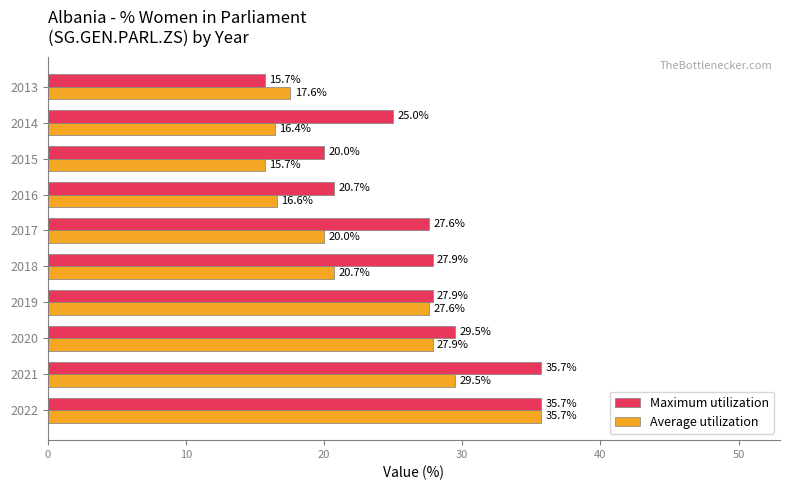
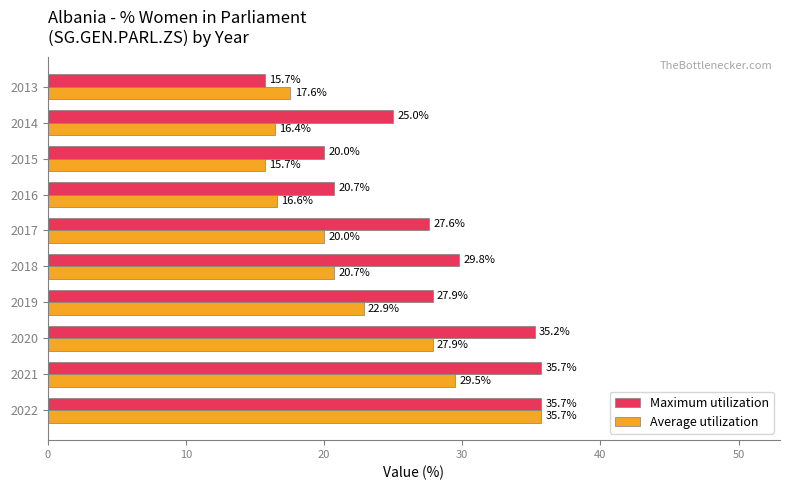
  {
    "Maximum utilization": {
      "2013": "15.7%",
      "2014": "25.0%",
      "2015": "20.0%",
      "2016": "20.7%",
      "2017": "27.6%",
-     "2018": "27.9%",
+     "2018": "29.8%",
      "2019": "27.9%",
-     "2020": "29.5%",
+     "2020": "35.2%",
      "2021": "35.7%",
      "2022": "35.7%"
    },
    "Average utilization": {
      "2013": "17.6%",
      "2014": "16.4%",
      "2015": "15.7%",
      "2016": "16.6%",
      "2017": "20.0%",
      "2018": "20.7%",
-     "2019": "27.6%",
+     "2019": "22.9%",
      "2020": "27.9%",
      "2021": "29.5%",
      "2022": "35.7%"
    }
  }
